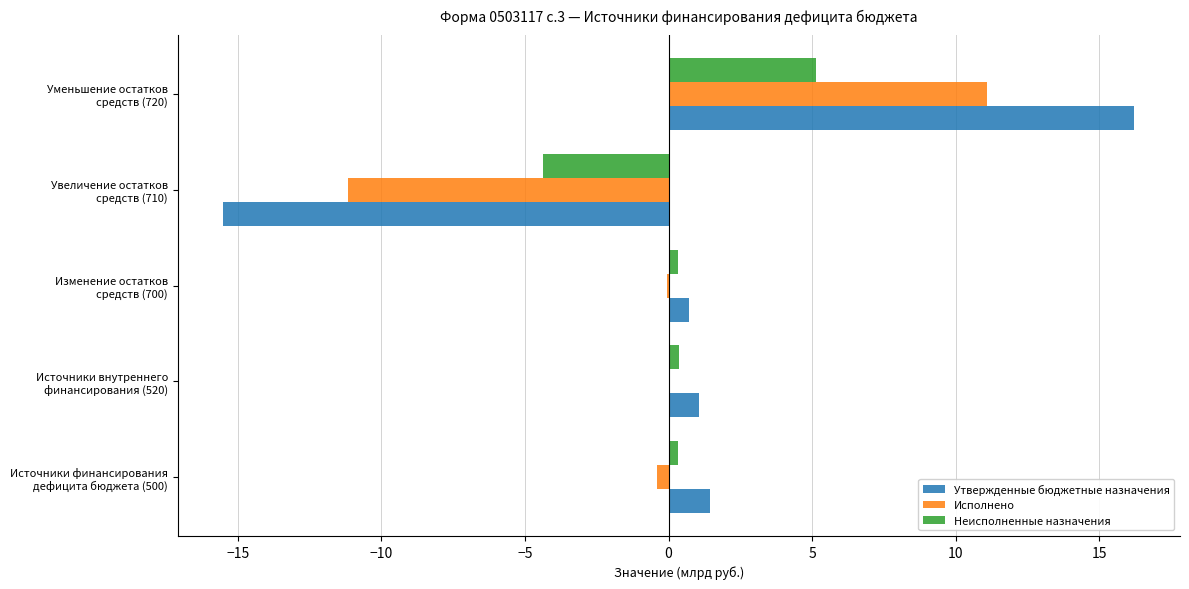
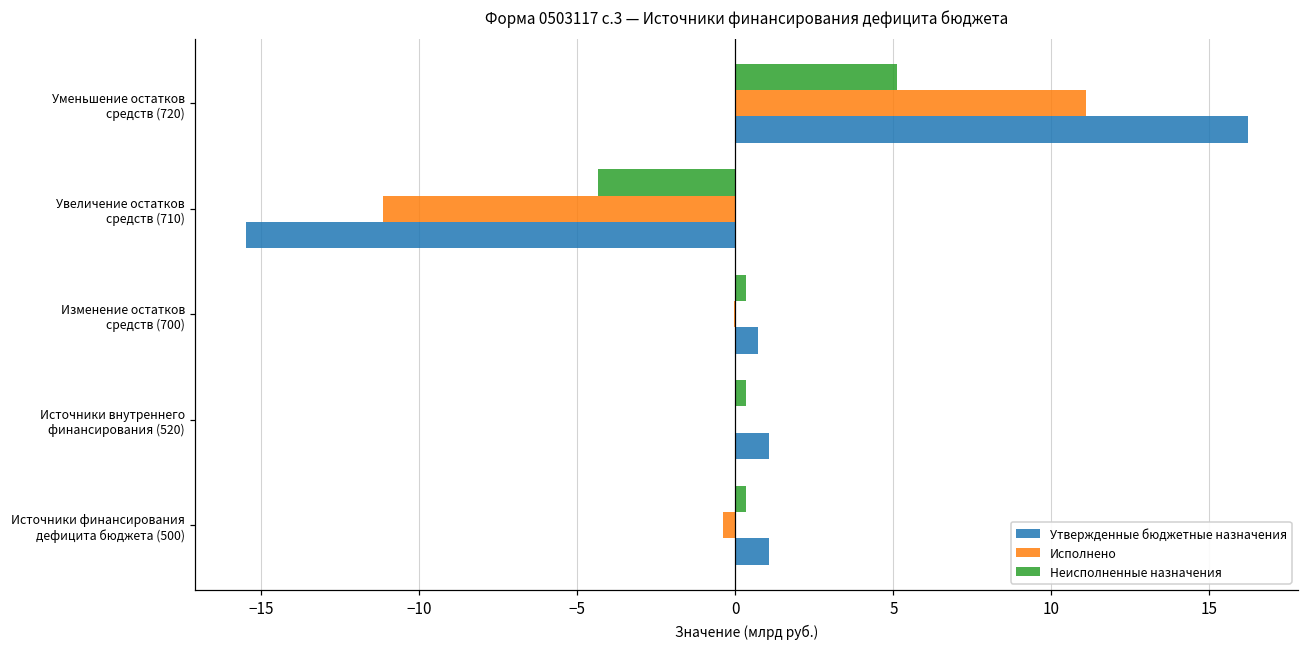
  {
    "Утвержденные бюджетные назначения": {
      "Уменьшение остатков средств (720)": 16.2,
      "Увеличение остатков средств (710)": -15.5,
      "Изменение остатков средств (700)": 0.7,
      "Источники внутреннего финансирования (520)": 1.1,
-     "Источники финансирования дефицита бюджета (500)": 1.4
+     "Источники финансирования дефицита бюджета (500)": 1.1
    },
    "Исполнено": {
      "Уменьшение остатков средств (720)": 11.1,
      "Увеличение остатков средств (710)": -11.1,
      "Источники внутреннего финансирования (520)": 0.0,
      "Источники финансирования дефицита бюджета (500)": -0.4
    },
    "Неисполненные назначения": {
      "Уменьшение остатков средств (720)": 5.1,
      "Увеличение остатков средств (710)": -4.4,
      "Изменение остатков средств (700)": 0.3,
      "Источники внутреннего финансирования (520)": 0.4,
      "Источники финансирования дефицита бюджета (500)": 0.3
    }
  }
